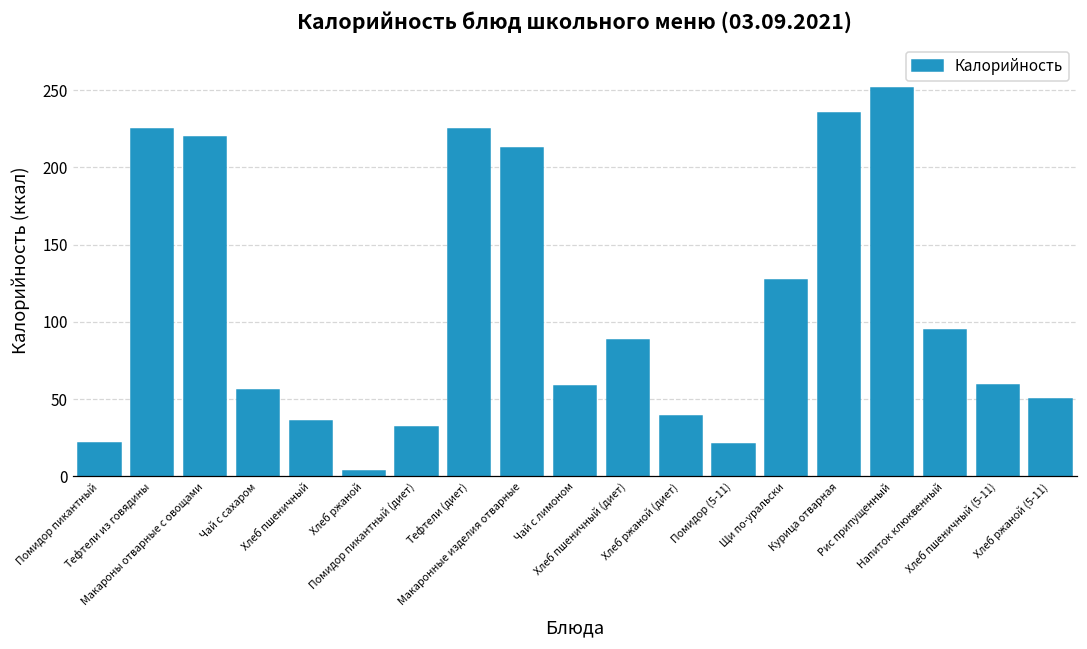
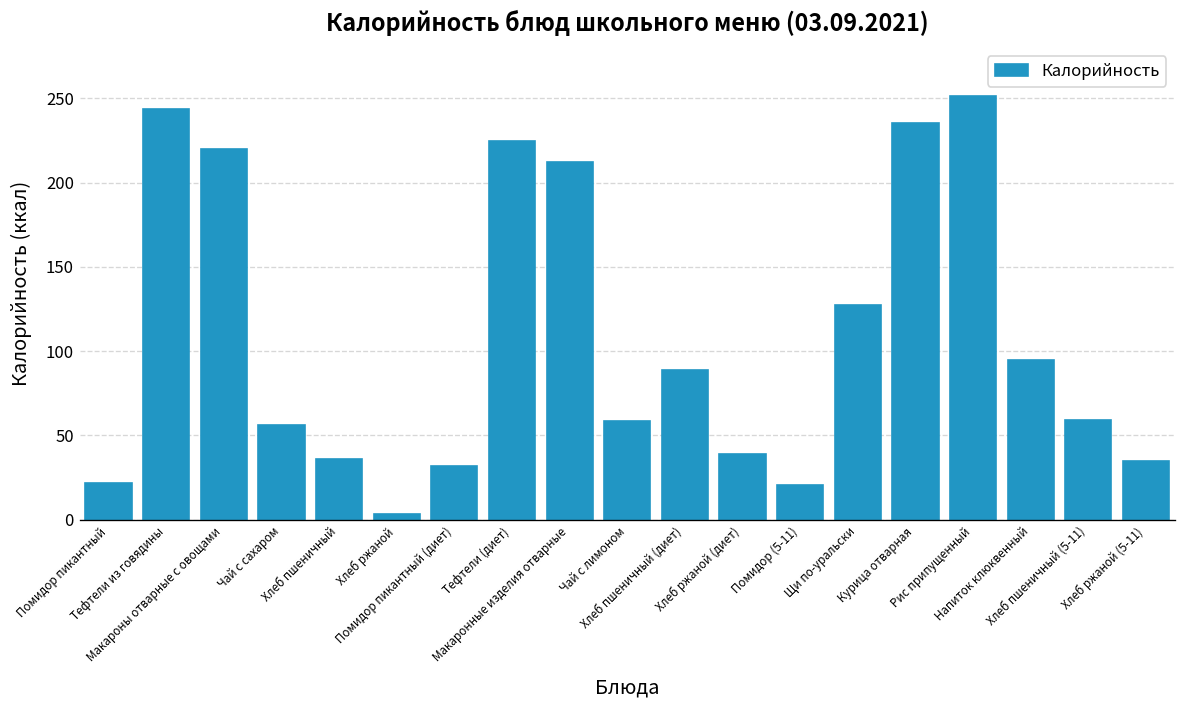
  {
    "Помидор пикантный": 21,
-   "Тефтели из говядины": 225,
+   "Тефтели из говядины": 244,
    "Макароны отварные с овощами": 220,
    "Чай с сахаром": 56,
    "Хлеб пшеничный": 36,
    "Хлеб ржаной": 4,
    "Помидор пикантный (диет)": 32,
    "Тефтели (диет)": 225,
    "Макаронные изделия отварные": 212,
    "Чай с лимоном": 58,
    "Хлеб пшеничный (диет)": 89,
    "Хлеб ржаной (диет)": 39,
    "Помидор (5-11)": 21,
    "Щи по-уральски": 127,
    "Курица отварная": 235,
    "Рис припущенный": 251,
    "Напиток клюквенный": 95,
    "Хлеб пшеничный (5-11)": 59,
-   "Хлеб ржаной (5-11)": 50
+   "Хлеб ржаной (5-11)": 35
  }
